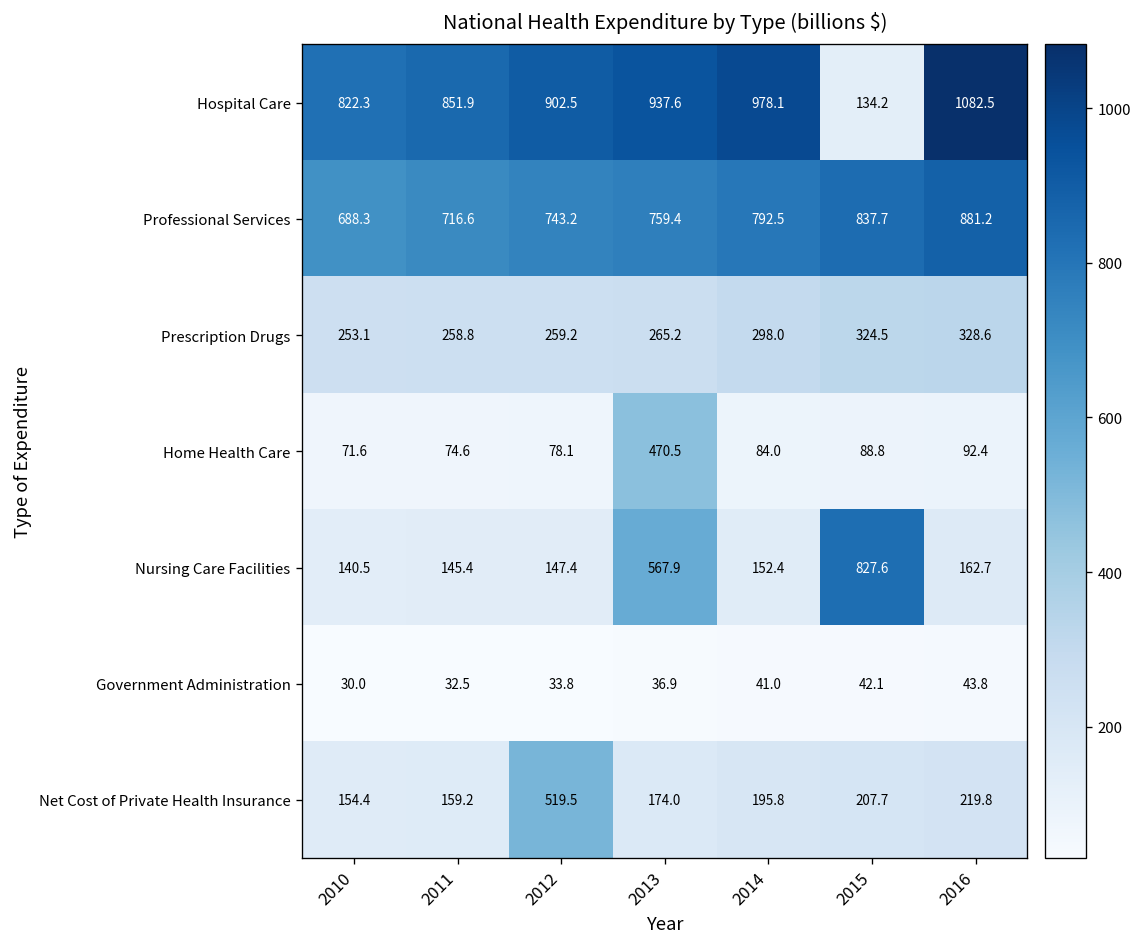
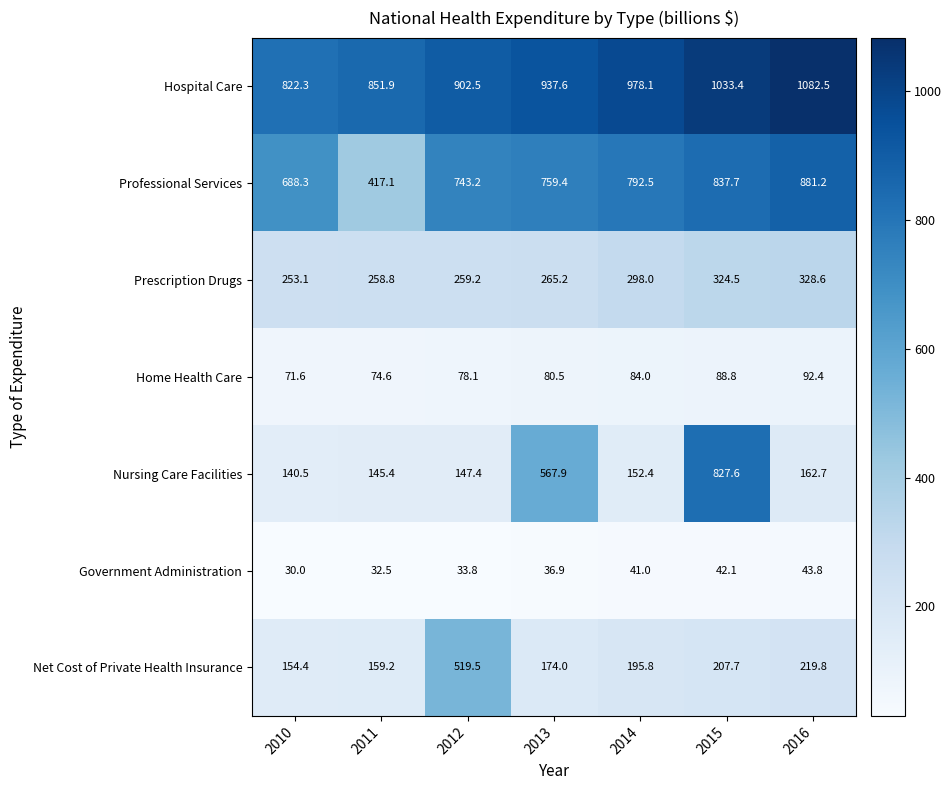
  {
    "Hospital Care": {
      "2010": 822.3,
      "2011": 851.9,
      "2012": 902.5,
      "2013": 937.6,
      "2014": 978.1,
-     "2015": 134.2,
+     "2015": 1033.4,
      "2016": 1082.5
    },
    "Professional Services": {
      "2010": 688.3,
-     "2011": 716.6,
+     "2011": 417.1,
      "2012": 743.2,
      "2013": 759.4,
      "2014": 792.5,
      "2015": 837.7,
      "2016": 881.2
    },
    "Prescription Drugs": {
      "2010": 253.1,
      "2011": 258.8,
      "2012": 259.2,
      "2013": 265.2,
      "2014": 298.0,
      "2015": 324.5,
      "2016": 328.6
    },
    "Home Health Care": {
      "2010": 71.6,
      "2011": 74.6,
      "2012": 78.1,
-     "2013": 470.5,
+     "2013": 80.5,
      "2014": 84.0,
      "2015": 88.8,
      "2016": 92.4
    },
    "Nursing Care Facilities": {
      "2010": 140.5,
      "2011": 145.4,
      "2012": 147.4,
      "2013": 567.9,
      "2014": 152.4,
      "2015": 827.6,
      "2016": 162.7
    },
    "Government Administration": {
      "2010": 30.0,
      "2011": 32.5,
      "2012": 33.8,
      "2013": 36.9,
      "2014": 41.0,
      "2015": 42.1,
      "2016": 43.8
    },
    "Net Cost of Private Health Insurance": {
      "2010": 154.4,
      "2011": 159.2,
      "2012": 519.5,
      "2013": 174.0,
      "2014": 195.8,
      "2015": 207.7,
      "2016": 219.8
    }
  }
